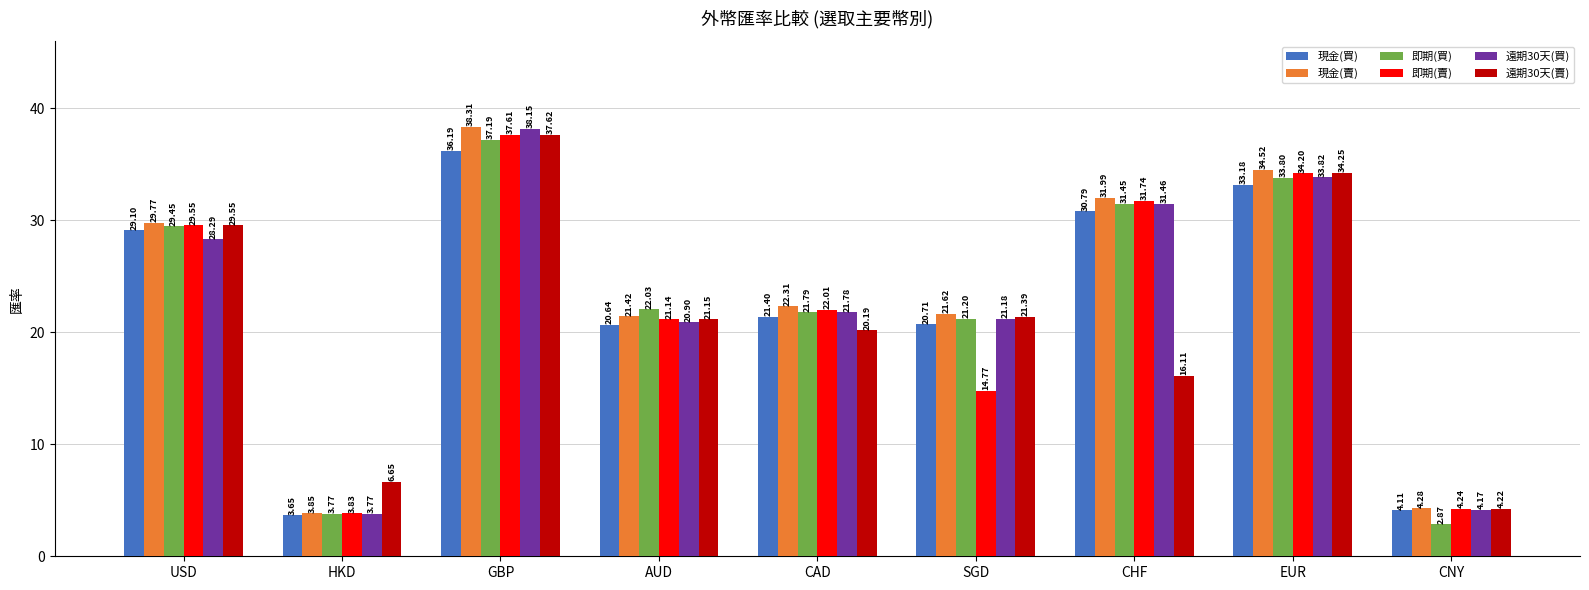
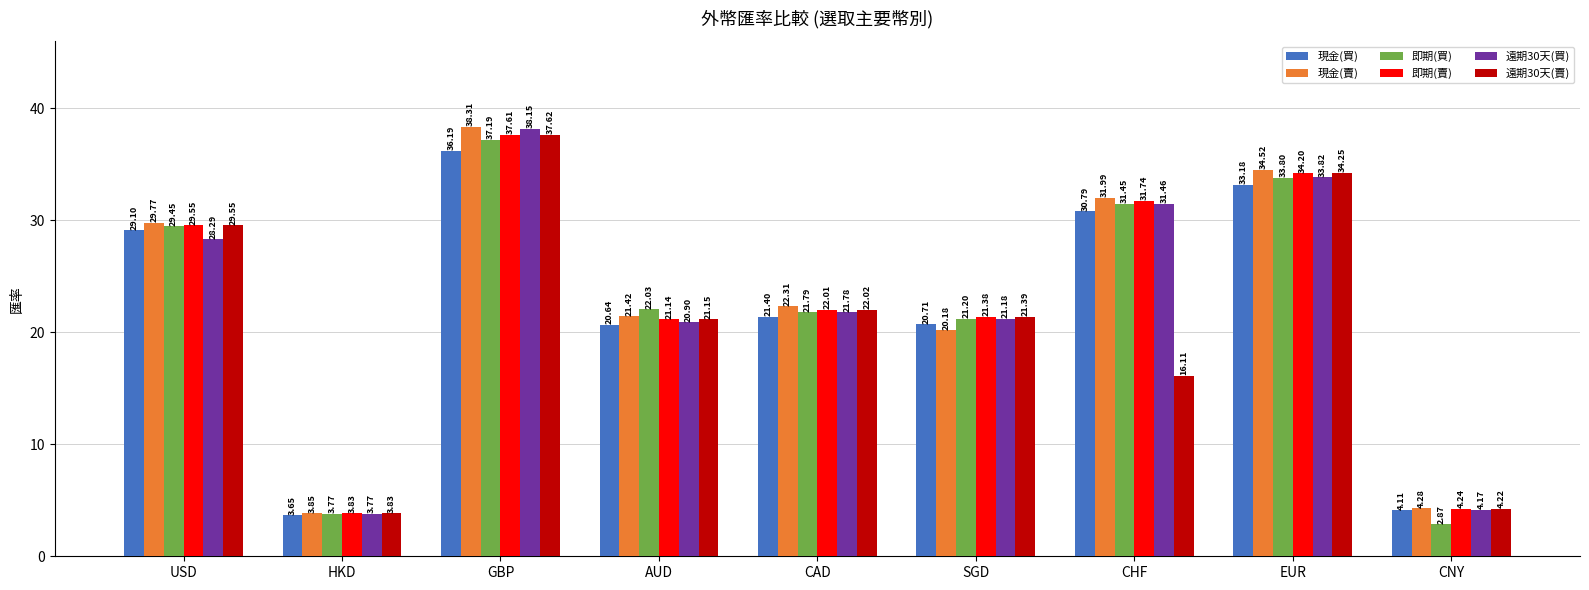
  {
    "現金(買)": {
      "USD": 29.10,
      "HKD": 3.65,
      "GBP": 36.19,
      "AUD": 20.64,
      "CAD": 21.40,
      "SGD": 20.71,
      "CHF": 30.79,
      "EUR": 33.18,
      "CNY": 4.11
    },
    "現金(賣)": {
      "USD": 29.77,
      "HKD": 3.85,
      "GBP": 38.31,
      "AUD": 21.42,
      "CAD": 22.31,
-     "SGD": 21.62,
+     "SGD": 20.18,
      "CHF": 31.99,
      "EUR": 34.52,
      "CNY": 4.28
    },
    "即期(買)": {
      "USD": 29.45,
      "HKD": 3.77,
      "GBP": 37.19,
      "AUD": 22.03,
      "CAD": 21.79,
      "SGD": 21.20,
      "CHF": 31.45,
      "EUR": 33.80,
      "CNY": 2.87
    },
    "即期(賣)": {
      "USD": 29.55,
      "HKD": 3.83,
      "GBP": 37.61,
      "AUD": 21.14,
      "CAD": 22.01,
-     "SGD": 14.77,
+     "SGD": 21.38,
      "CHF": 31.74,
      "EUR": 34.20,
      "CNY": 4.24
    },
    "遠期30天(買)": {
      "USD": 28.29,
      "HKD": 3.77,
      "GBP": 38.15,
      "AUD": 20.90,
      "CAD": 21.78,
      "SGD": 21.18,
      "CHF": 31.46,
      "EUR": 33.82,
      "CNY": 4.17
    },
    "遠期30天(賣)": {
      "USD": 29.55,
-     "HKD": 6.65,
+     "HKD": 3.83,
      "GBP": 37.62,
      "AUD": 21.15,
-     "CAD": 20.19,
+     "CAD": 22.02,
      "SGD": 21.39,
      "CHF": 16.11,
      "EUR": 34.25,
      "CNY": 4.22
    }
  }
